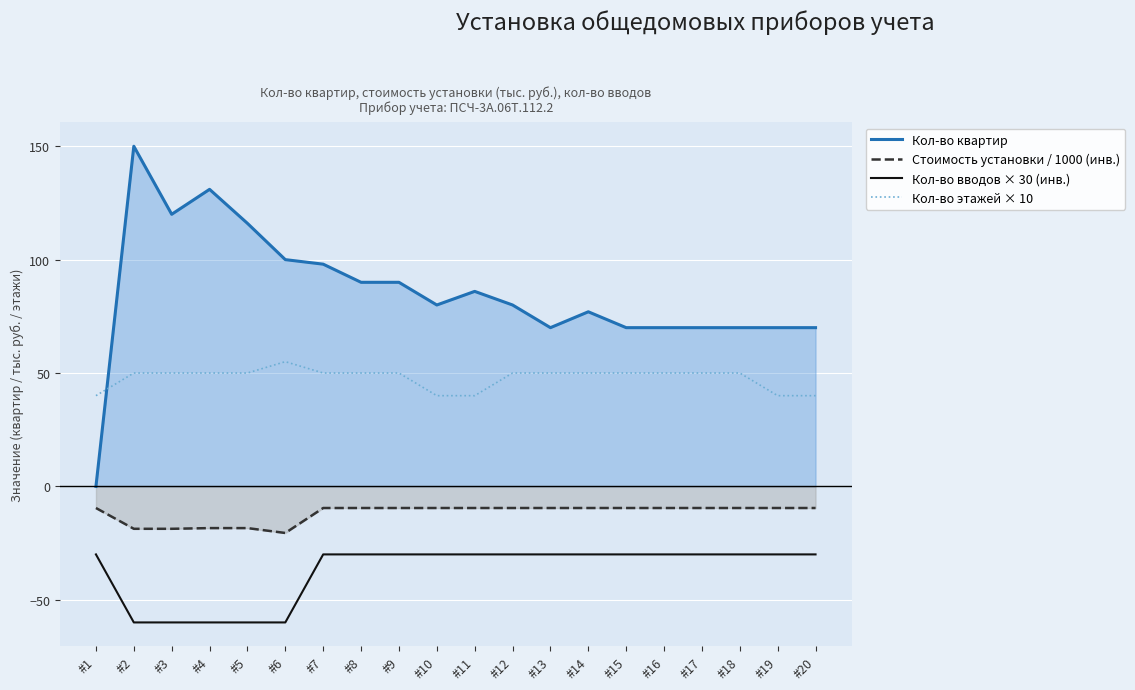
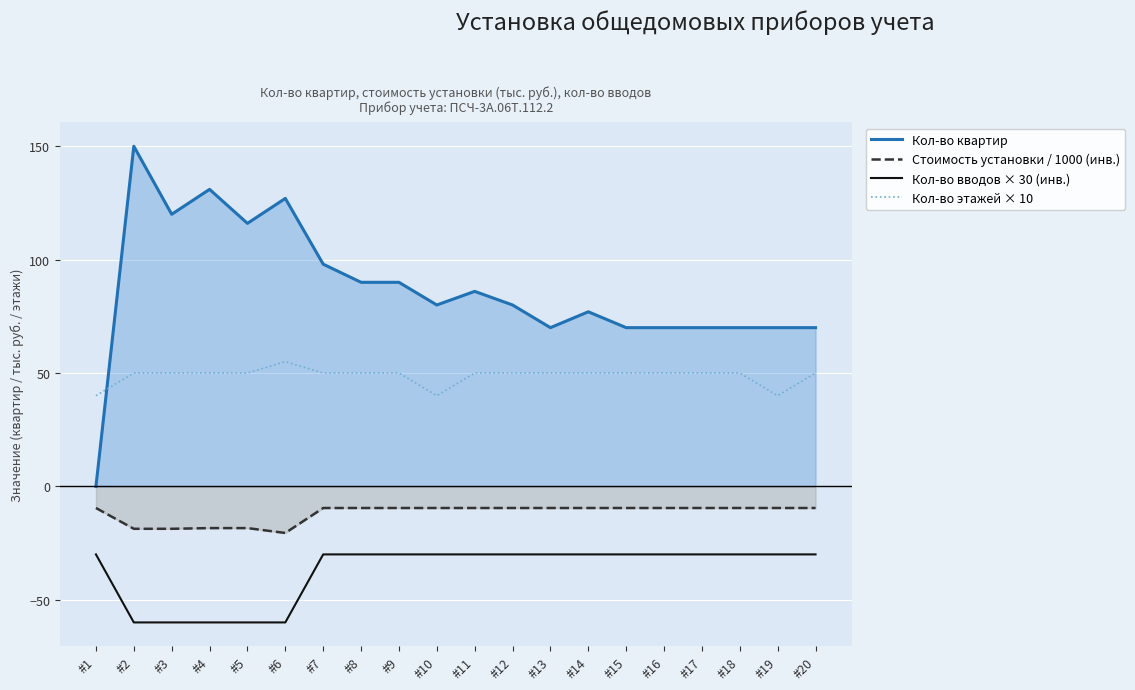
  {
    "Кол-во квартир": {
      "#2": 150,
      "#3": 120,
      "#4": 131,
      "#5": 116,
-     "#6": 100,
+     "#6": 127,
      "#7": 98,
      "#8": 90,
      "#9": 90,
      "#10": 80,
      "#11": 86,
      "#12": 80,
      "#13": 70,
      "#14": 77,
      "#15": 70,
      "#16": 70,
      "#17": 70,
      "#18": 70,
      "#19": 70,
      "#20": 70
    },
    "Кол-во этажей × 10": {
      "#1": 40,
      "#2": 50,
      "#3": 50,
      "#4": 50,
      "#5": 50,
      "#6": 55,
      "#7": 50,
      "#8": 50,
      "#9": 50,
      "#10": 40,
-     "#11": 40,
+     "#11": 50,
      "#12": 50,
      "#13": 50,
      "#14": 50,
      "#15": 50,
      "#16": 50,
      "#17": 50,
      "#18": 50,
      "#19": 40,
-     "#20": 40
+     "#20": 50
    }
  }
